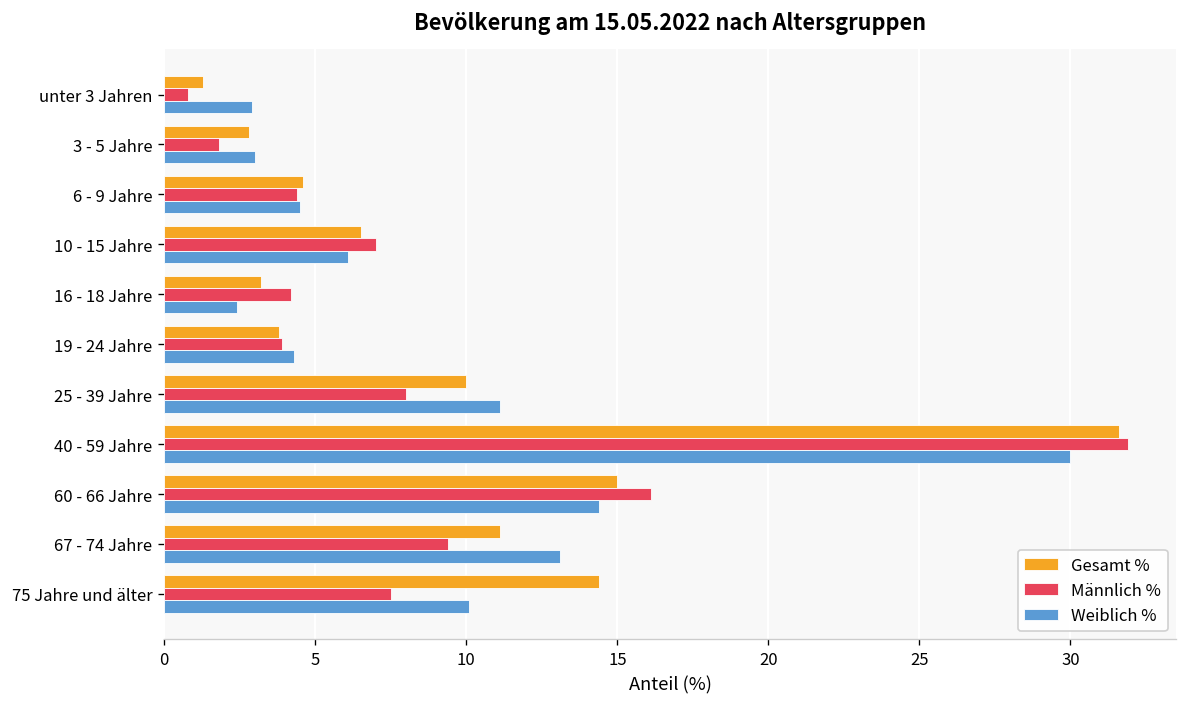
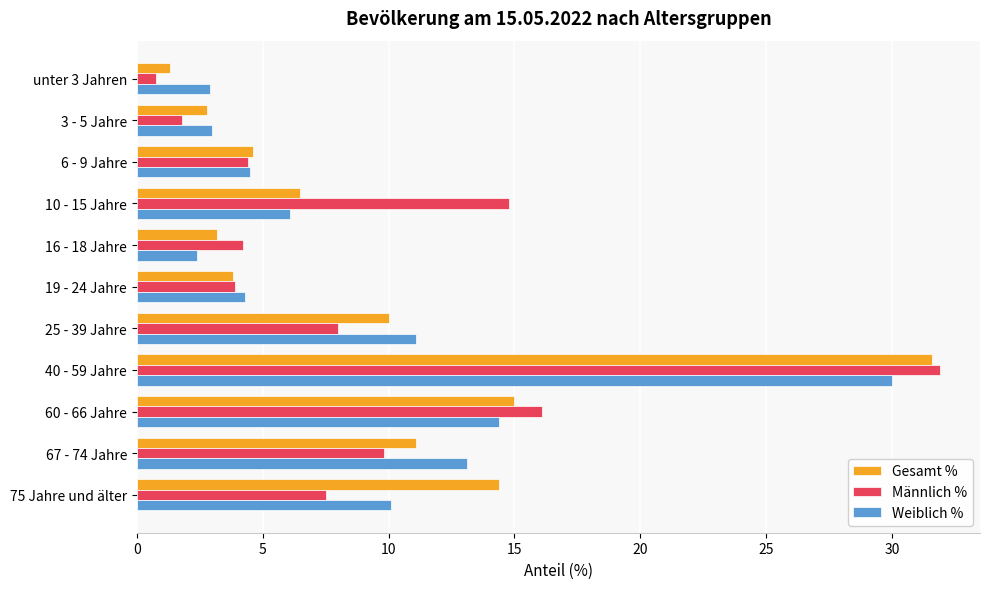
  {
    "Gesamt %": {
      "unter 3 Jahren": 1.3,
      "3 - 5 Jahre": 2.8,
      "6 - 9 Jahre": 4.6,
      "10 - 15 Jahre": 6.5,
      "16 - 18 Jahre": 3.2,
      "19 - 24 Jahre": 3.8,
      "25 - 39 Jahre": 10.0,
      "40 - 59 Jahre": 31.6,
      "60 - 66 Jahre": 15.0,
      "67 - 74 Jahre": 11.1,
      "75 Jahre und älter": 14.4
    },
    "Männlich %": {
      "unter 3 Jahren": 0.8,
      "3 - 5 Jahre": 1.8,
      "6 - 9 Jahre": 4.4,
-     "10 - 15 Jahre": 7.0,
+     "10 - 15 Jahre": 14.8,
      "16 - 18 Jahre": 4.2,
      "19 - 24 Jahre": 3.9,
      "25 - 39 Jahre": 8.0,
      "40 - 59 Jahre": 31.9,
      "60 - 66 Jahre": 16.1,
-     "67 - 74 Jahre": 9.4,
+     "67 - 74 Jahre": 9.8,
      "75 Jahre und älter": 7.5
    },
    "Weiblich %": {
      "unter 3 Jahren": 2.9,
      "3 - 5 Jahre": 3.0,
      "6 - 9 Jahre": 4.5,
      "10 - 15 Jahre": 6.1,
      "16 - 18 Jahre": 2.4,
      "19 - 24 Jahre": 4.3,
      "25 - 39 Jahre": 11.1,
      "40 - 59 Jahre": 30.0,
      "60 - 66 Jahre": 14.4,
      "67 - 74 Jahre": 13.1,
      "75 Jahre und älter": 10.1
    }
  }
